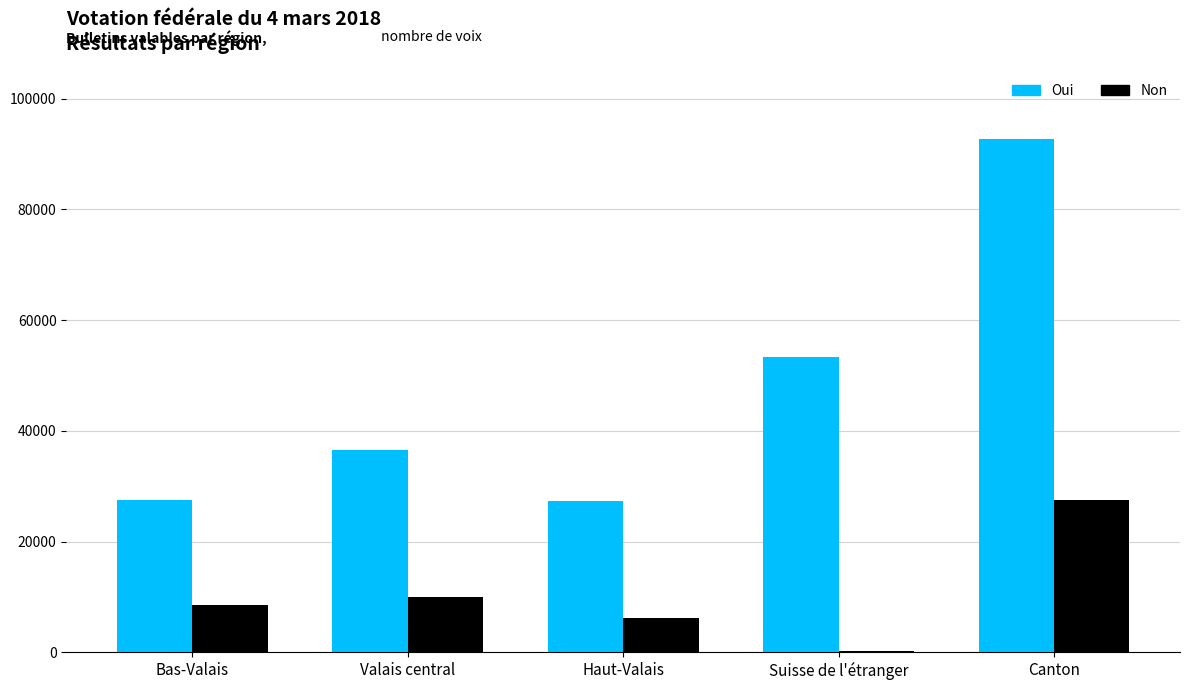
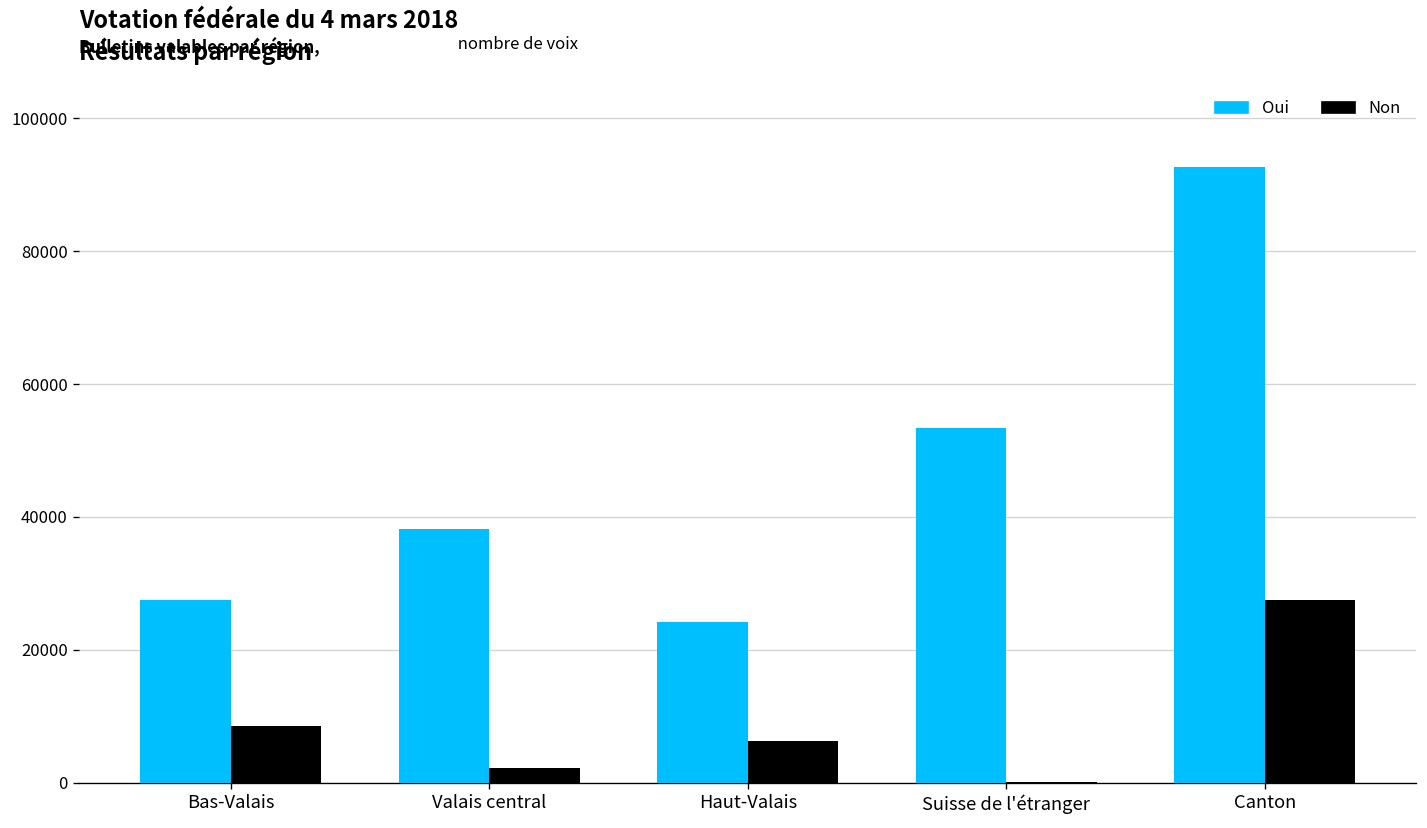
  {
    "Oui": {
      "Bas-Valais": 27000,
-     "Valais central": 37000,
-     "Haut-Valais": 27000,
+     "Valais central": 38000,
+     "Haut-Valais": 24000,
      "Suisse de l'étranger": 53000,
      "Canton": 93000
    },
    "Non": {
      "Bas-Valais": 9000,
-     "Valais central": 10000,
+     "Valais central": 2000,
      "Haut-Valais": 6000,
      "Canton": 27000
    }
  }
